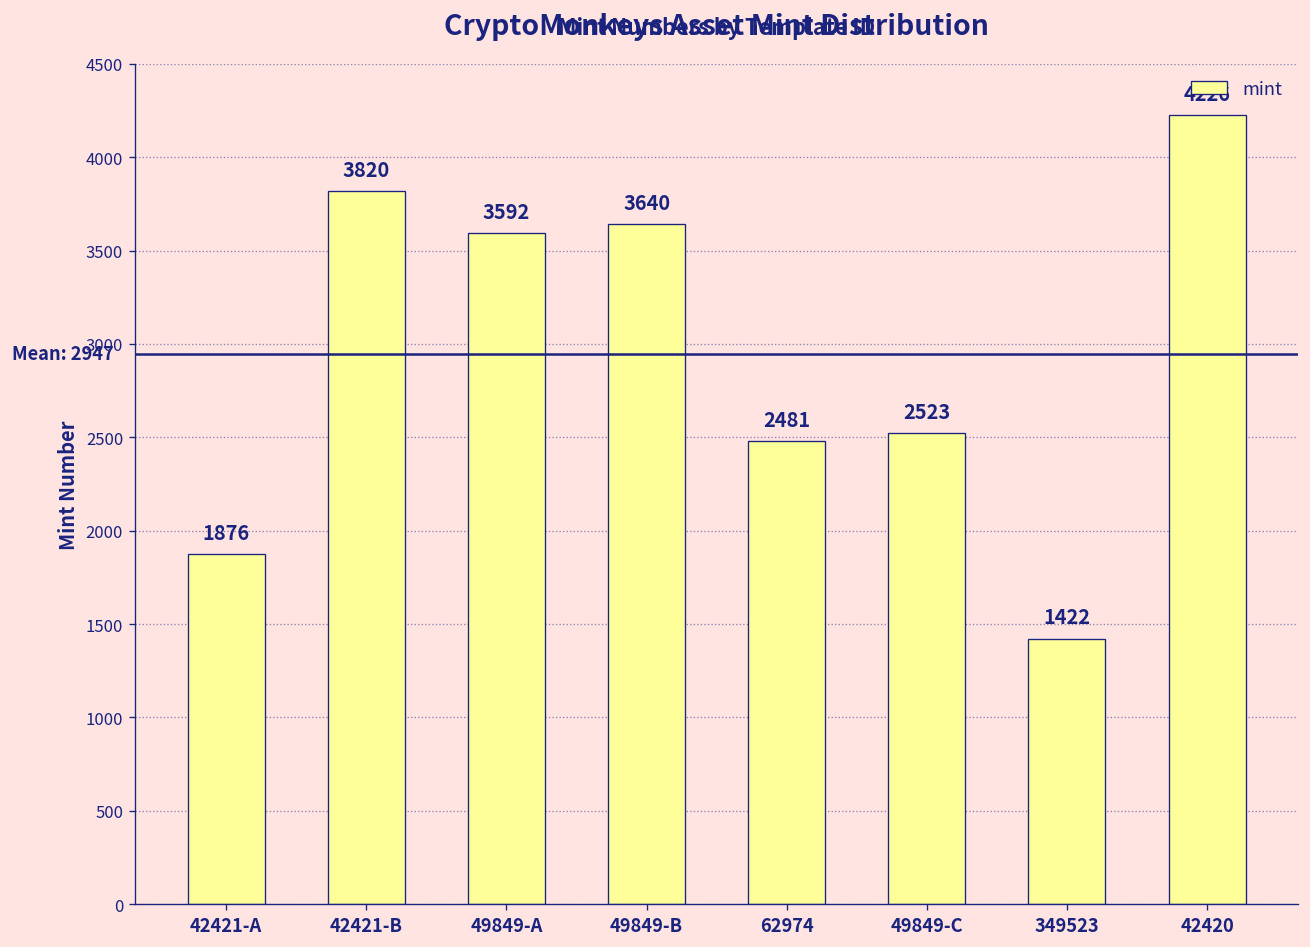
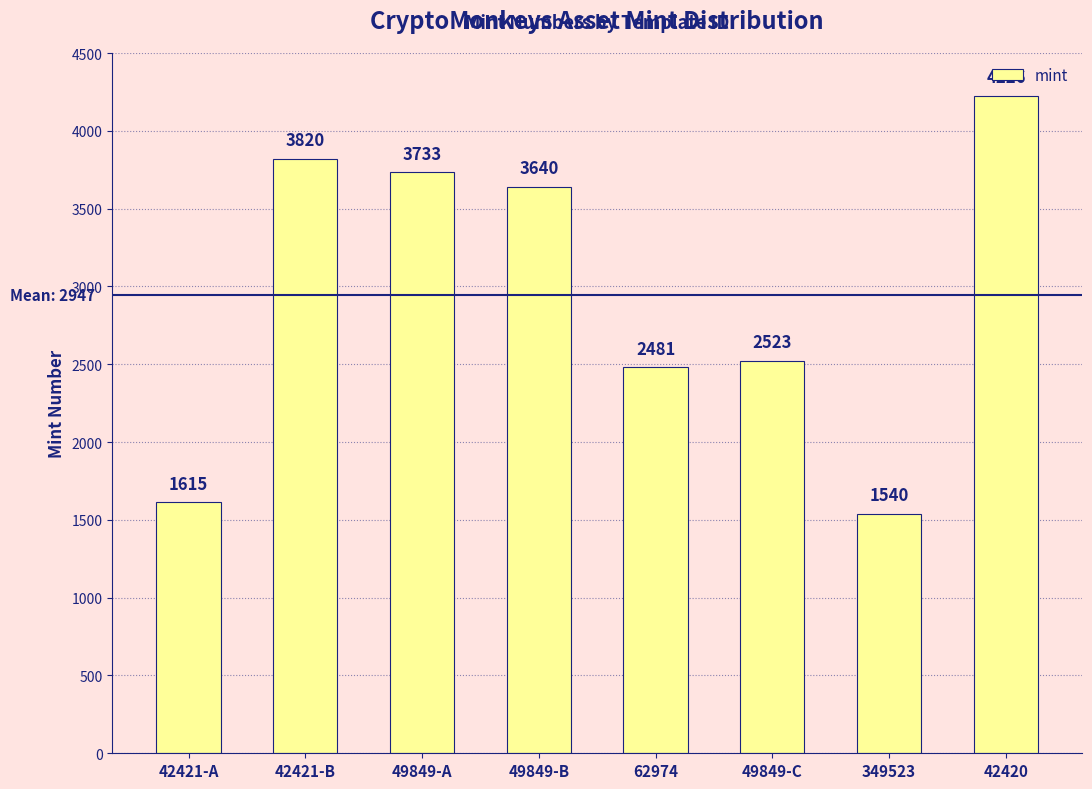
  {
-   "42421-A": 1876,
+   "42421-A": 1615,
    "42421-B": 3820,
-   "49849-A": 3592,
+   "49849-A": 3733,
    "49849-B": 3640,
    "62974": 2481,
    "49849-C": 2523,
-   "349523": 1422,
+   "349523": 1540,
    "42420": 4226
  }
